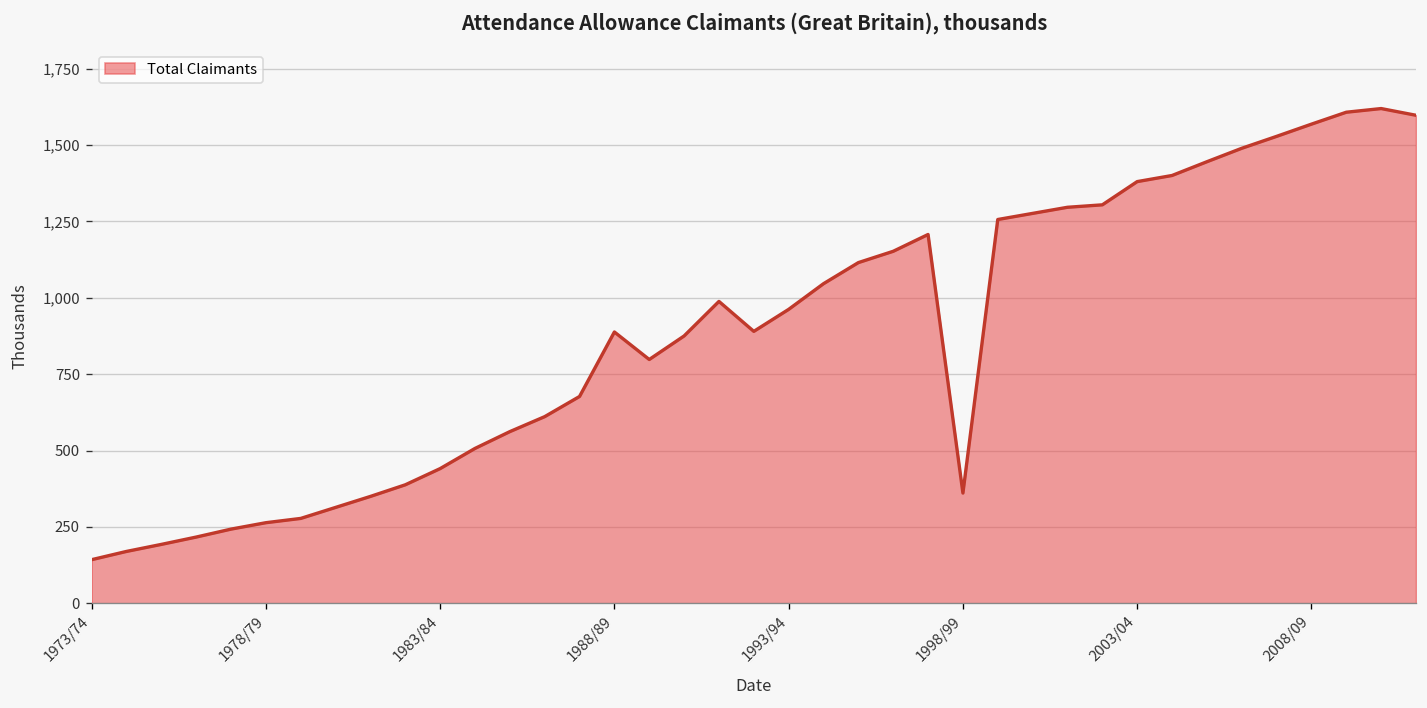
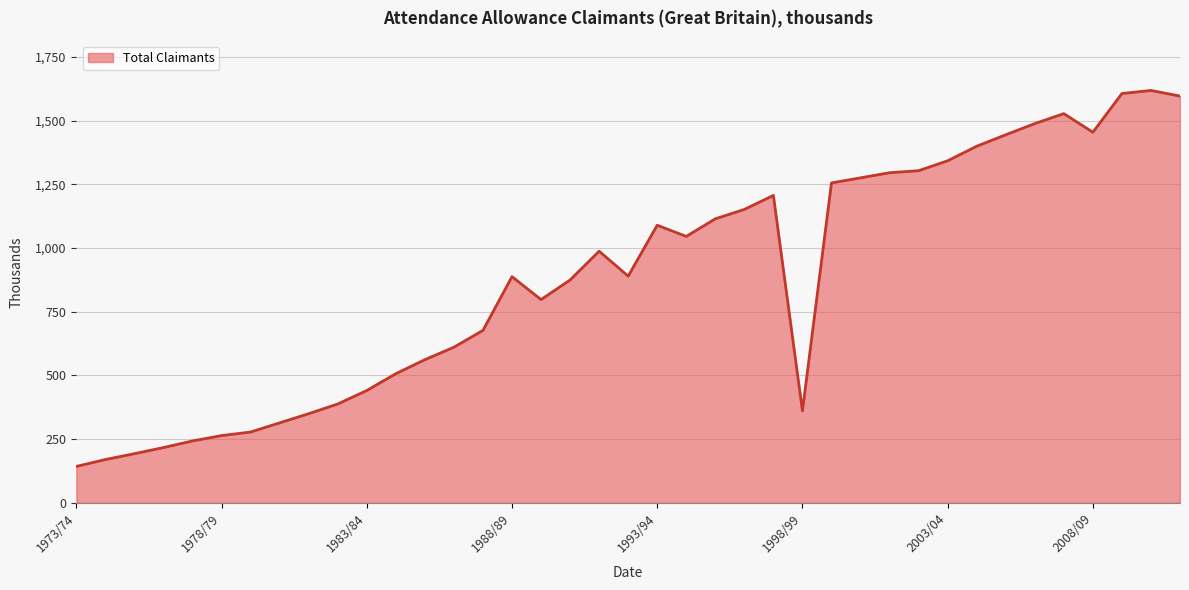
  {
    "1973/74": "140",
    "1978/79": "260",
    "1983/84": "440",
    "1988/89": "890",
-   "1993/94": "960",
+   "1993/94": "1,090",
    "1998/99": "360",
-   "2003/04": "1,380",
-   "2008/09": "1,570"
+   "2003/04": "1,340",
+   "2008/09": "1,460"
  }
